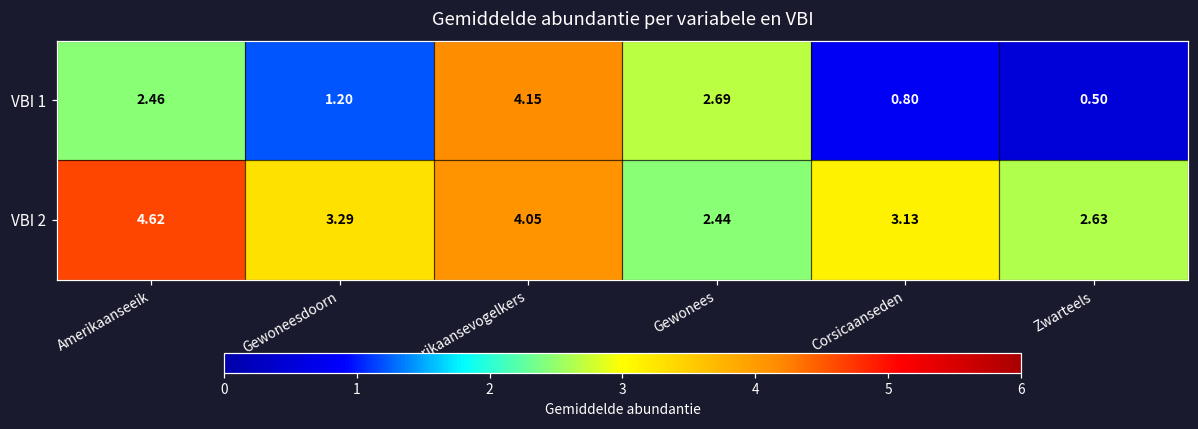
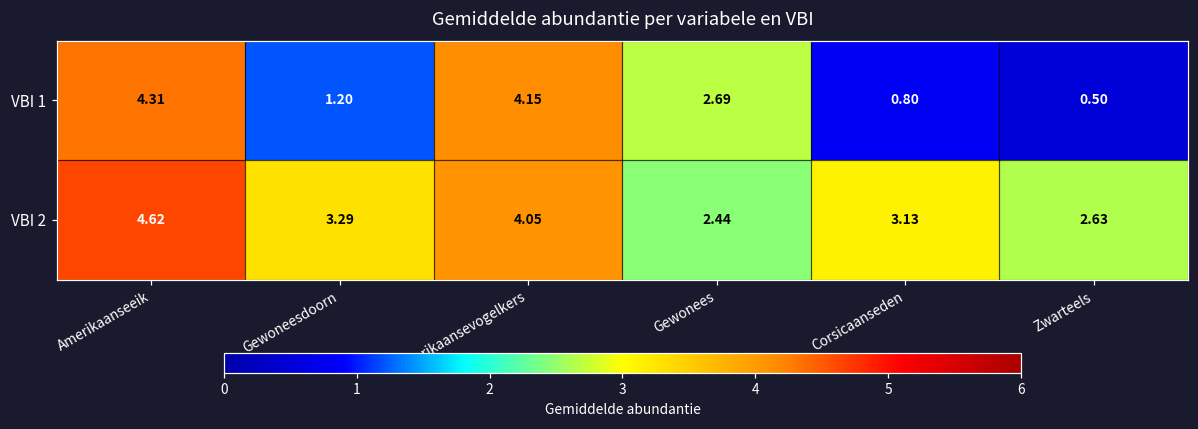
  {
    "VBI 1": {
-     "Amerikaanseeik": 2.46,
+     "Amerikaanseeik": 4.31,
      "Gewoneesdoorn": 1.20,
      "Amerikaansevogelkers": 4.15,
      "Gewonees": 2.69,
      "Corsicaanseden": 0.80,
      "Zwarteels": 0.50
    },
    "VBI 2": {
      "Amerikaanseeik": 4.62,
      "Gewoneesdoorn": 3.29,
      "Amerikaansevogelkers": 4.05,
      "Gewonees": 2.44,
      "Corsicaanseden": 3.13,
      "Zwarteels": 2.63
    }
  }
